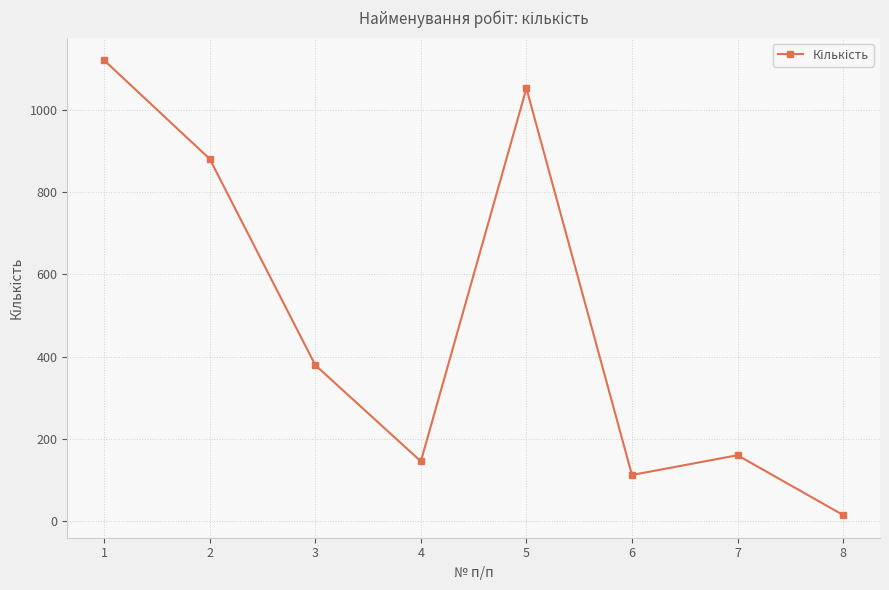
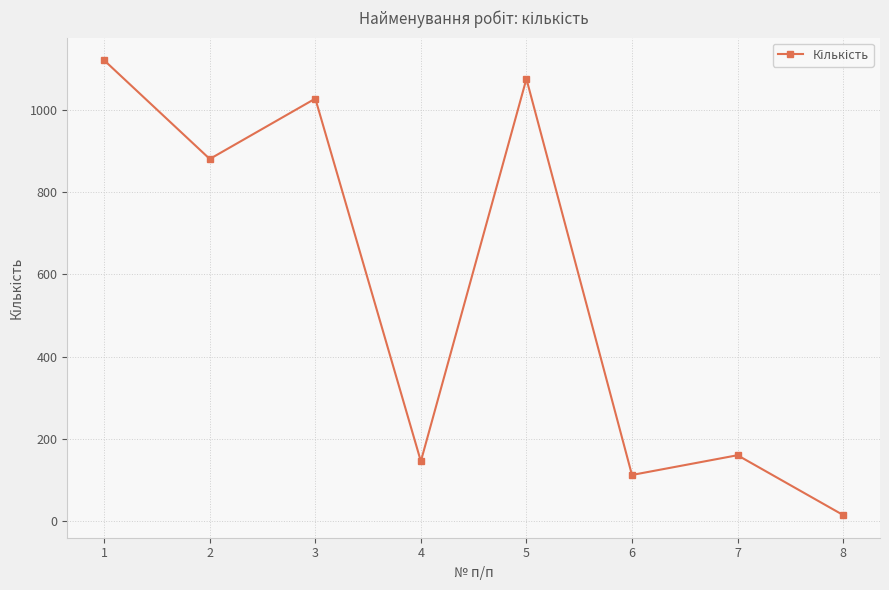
  {
    "1": 1120,
    "2": 880,
-   "3": 380,
+   "3": 1030,
    "4": 150,
-   "5": 1050,
+   "5": 1080,
    "6": 110,
    "7": 160,
    "8": 10
  }
